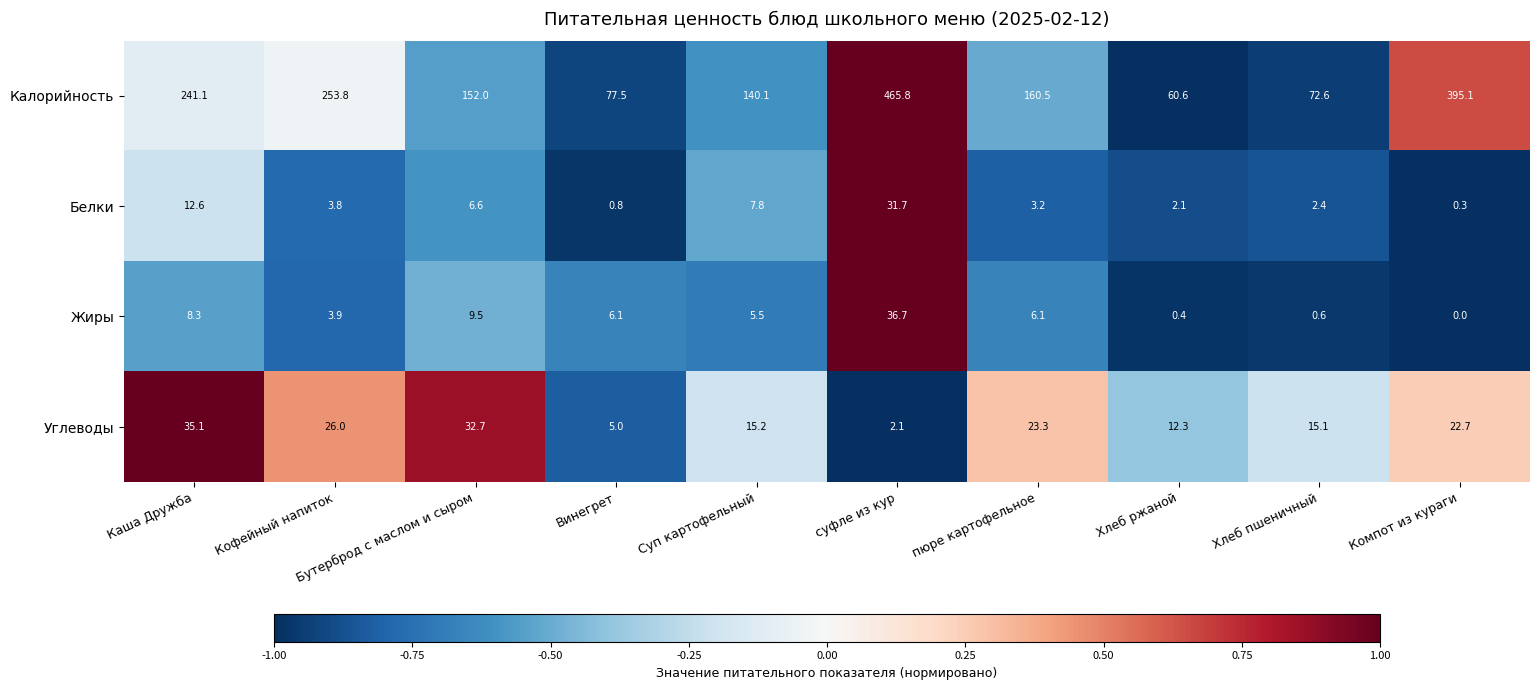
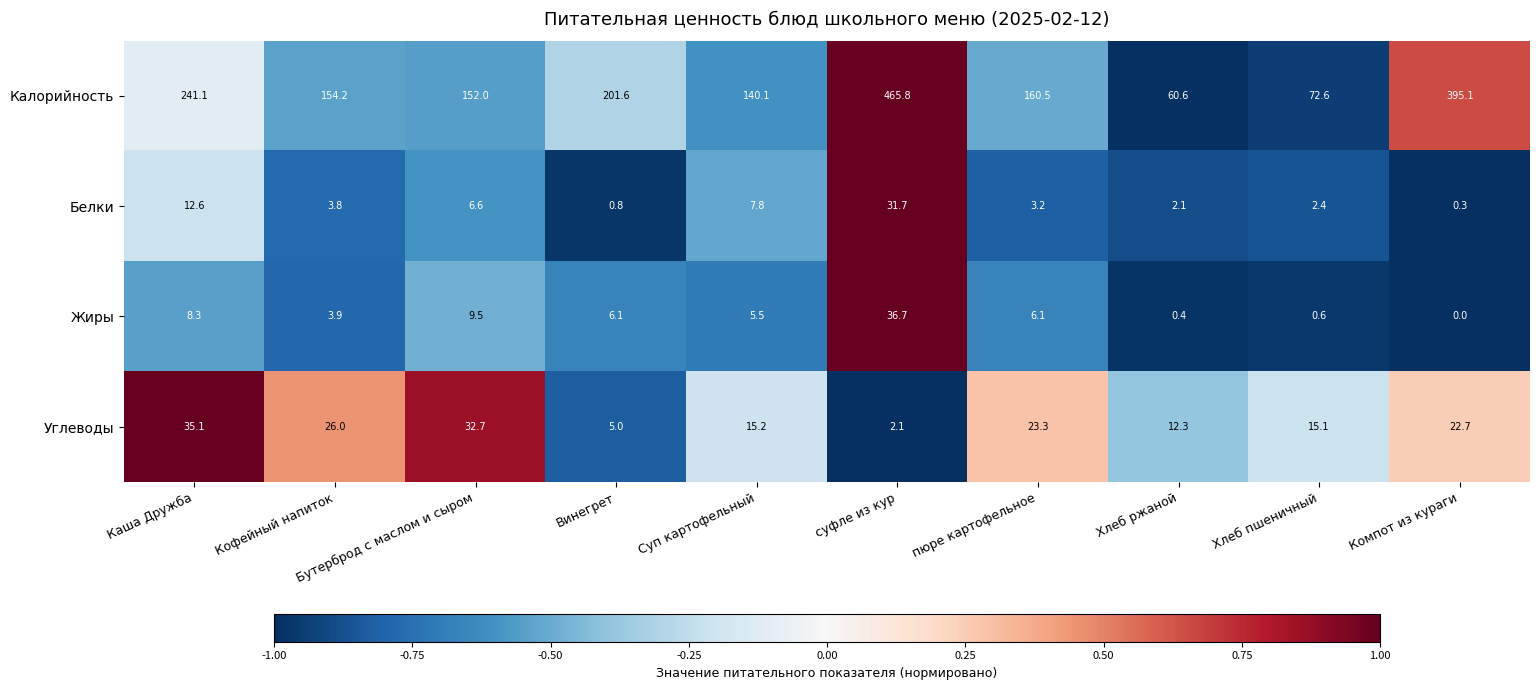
  {
    "Калорийность": {
      "Каша Дружба": 241.1,
-     "Кофейный напиток": 253.8,
+     "Кофейный напиток": 154.2,
      "Бутерброд с маслом и сыром": 152.0,
-     "Винегрет": 77.5,
+     "Винегрет": 201.6,
      "Суп картофельный": 140.1,
      "суфле из кур": 465.8,
      "пюре картофельное": 160.5,
      "Хлеб ржаной": 60.6,
      "Хлеб пшеничный": 72.6,
      "Компот из кураги": 395.1
    },
    "Белки": {
      "Каша Дружба": 12.6,
      "Кофейный напиток": 3.8,
      "Бутерброд с маслом и сыром": 6.6,
      "Винегрет": 0.8,
      "Суп картофельный": 7.8,
      "суфле из кур": 31.7,
      "пюре картофельное": 3.2,
      "Хлеб ржаной": 2.1,
      "Хлеб пшеничный": 2.4,
      "Компот из кураги": 0.3
    },
    "Жиры": {
      "Каша Дружба": 8.3,
      "Кофейный напиток": 3.9,
      "Бутерброд с маслом и сыром": 9.5,
      "Винегрет": 6.1,
      "Суп картофельный": 5.5,
      "суфле из кур": 36.7,
      "пюре картофельное": 6.1,
      "Хлеб ржаной": 0.4,
      "Хлеб пшеничный": 0.6,
      "Компот из кураги": 0.0
    },
    "Углеводы": {
      "Каша Дружба": 35.1,
      "Кофейный напиток": 26.0,
      "Бутерброд с маслом и сыром": 32.7,
      "Винегрет": 5.0,
      "Суп картофельный": 15.2,
      "суфле из кур": 2.1,
      "пюре картофельное": 23.3,
      "Хлеб ржаной": 12.3,
      "Хлеб пшеничный": 15.1,
      "Компот из кураги": 22.7
    }
  }
